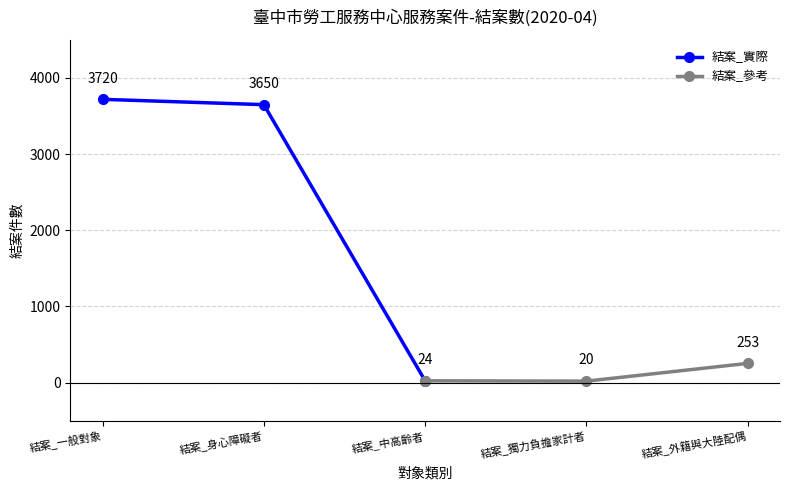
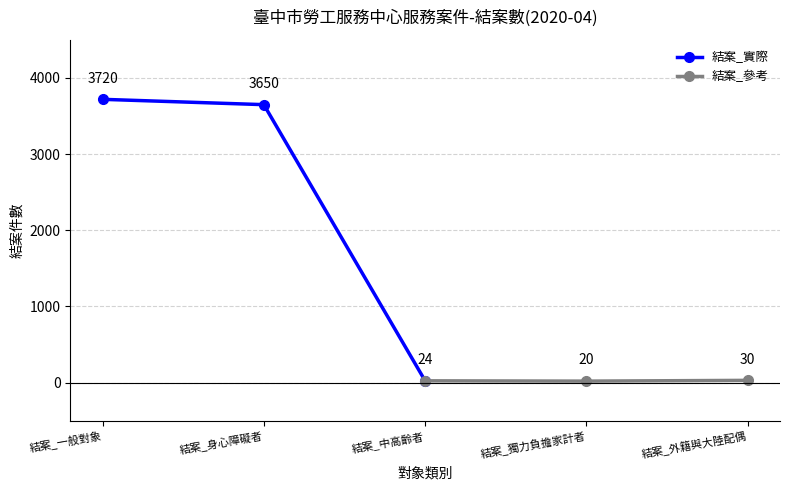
  {
    "結案_實際": {
      "結案_一般對象": 3720,
      "結案_身心障礙者": 3650
    },
    "結案_參考": {
      "結案_獨力負擔家計者": 20,
-     "結案_外籍與大陸配偶": 253
+     "結案_外籍與大陸配偶": 30
    }
  }
